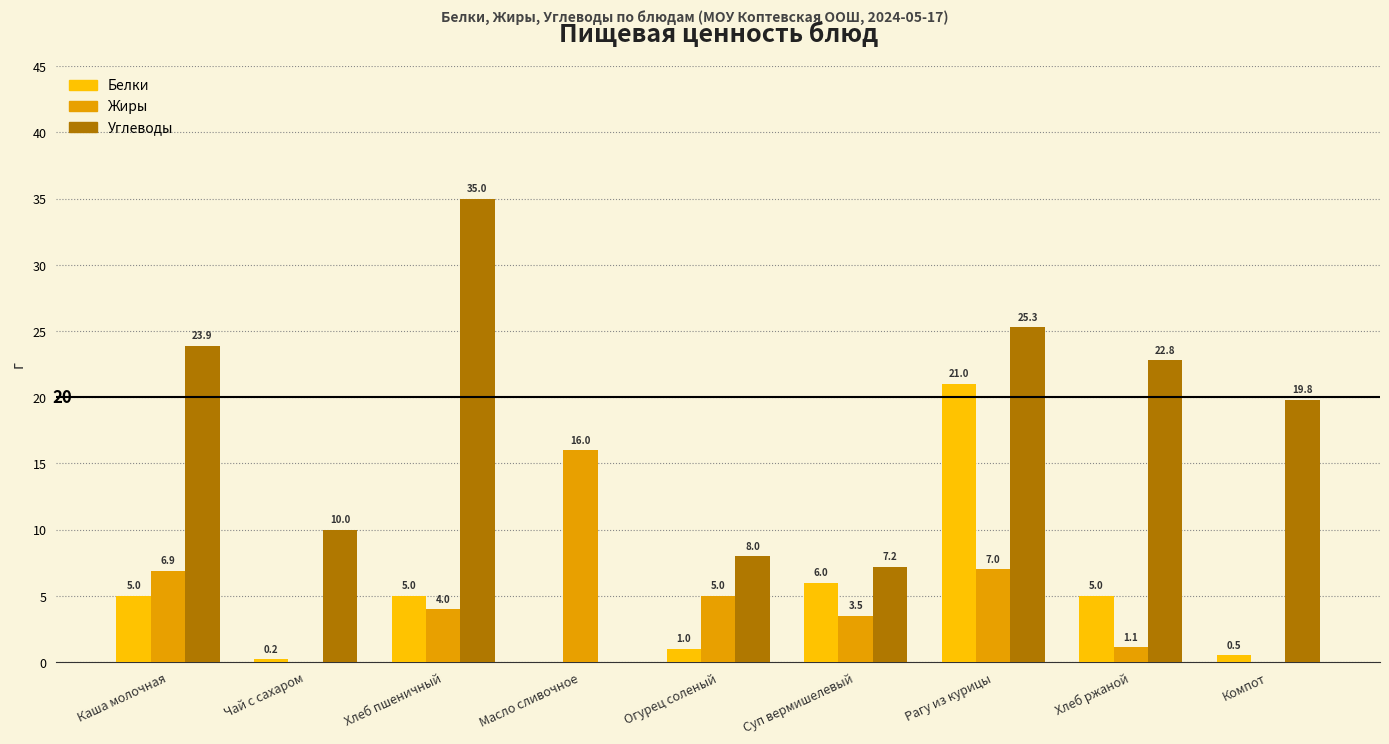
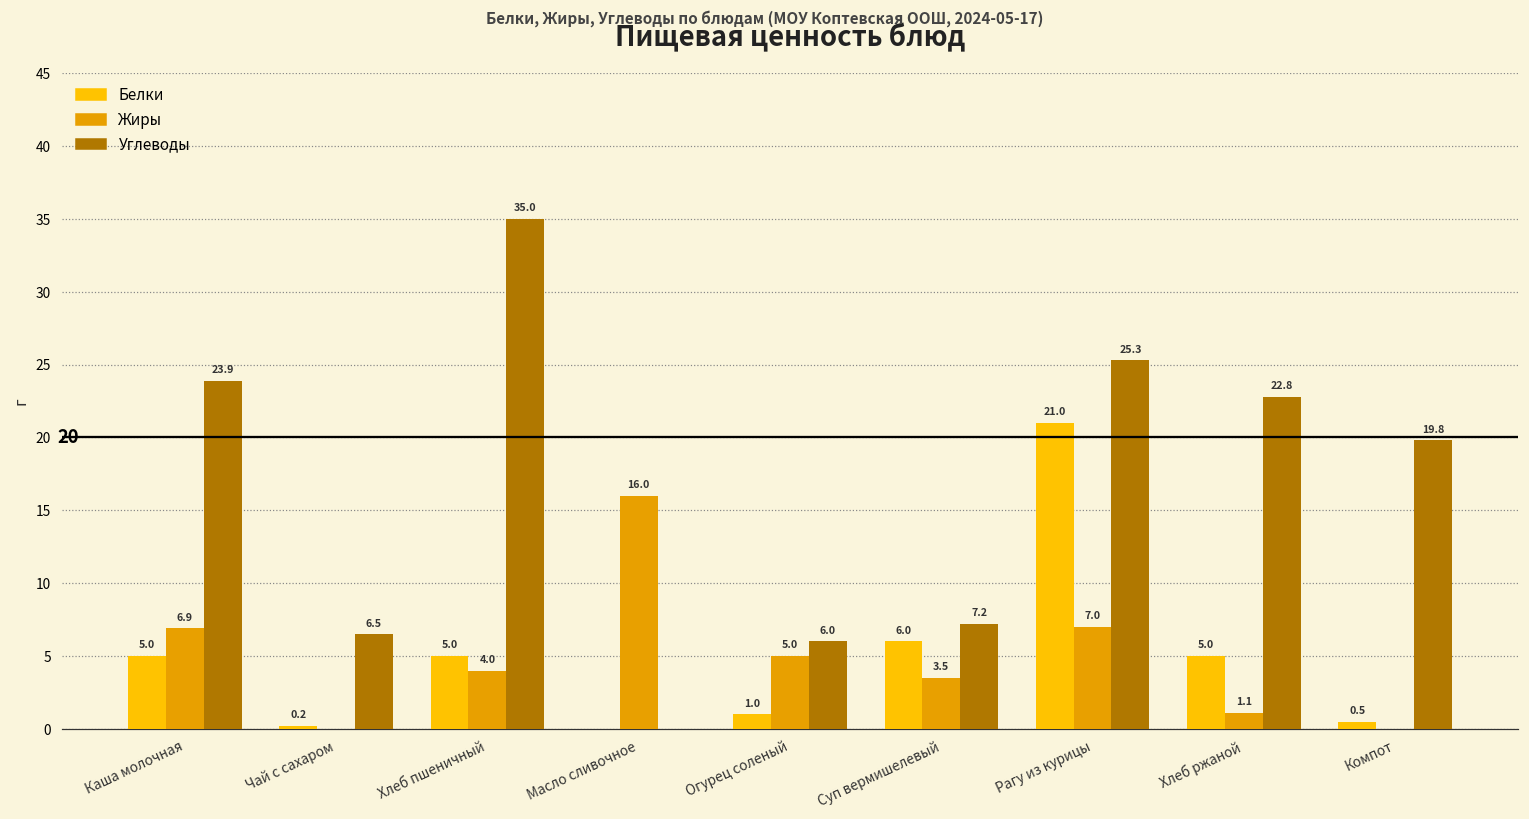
  {
    "Углеводы": {
      "Каша молочная": 23.9,
-     "Чай с сахаром": 10.0,
+     "Чай с сахаром": 6.5,
      "Хлеб пшеничный": 35.0,
-     "Огурец соленый": 8.0,
+     "Огурец соленый": 6.0,
      "Суп вермишелевый": 7.2,
      "Рагу из курицы": 25.3,
      "Хлеб ржаной": 22.8,
      "Компот": 19.8
    }
  }
